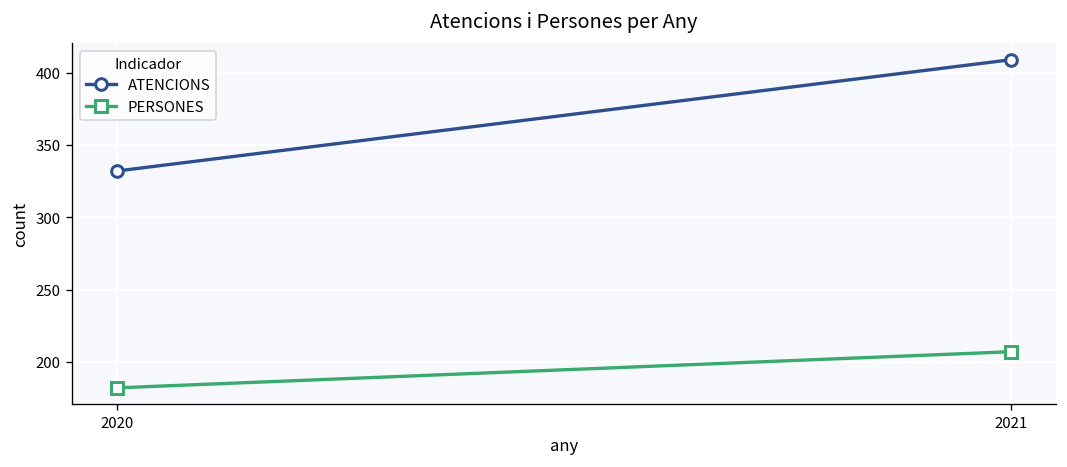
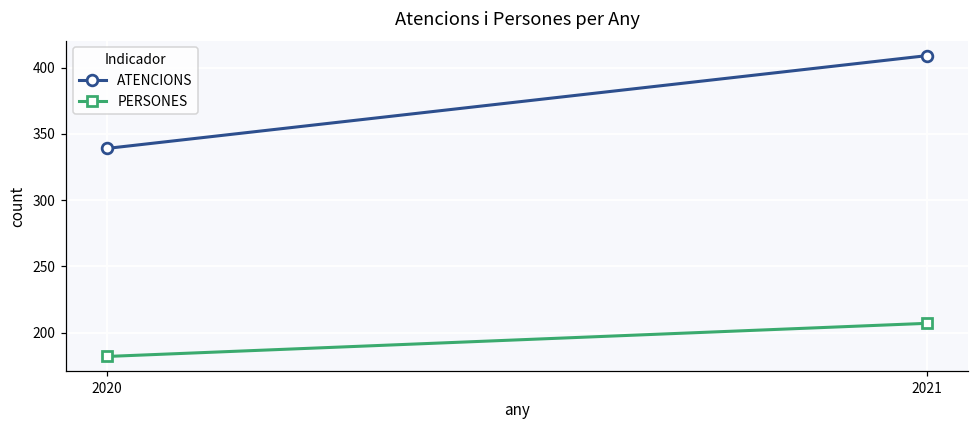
  {
    "ATENCIONS": {
-     "2020": 332,
+     "2020": 339,
      "2021": 409
    },
    "PERSONES": {
      "2020": 182,
      "2021": 207
    }
  }
